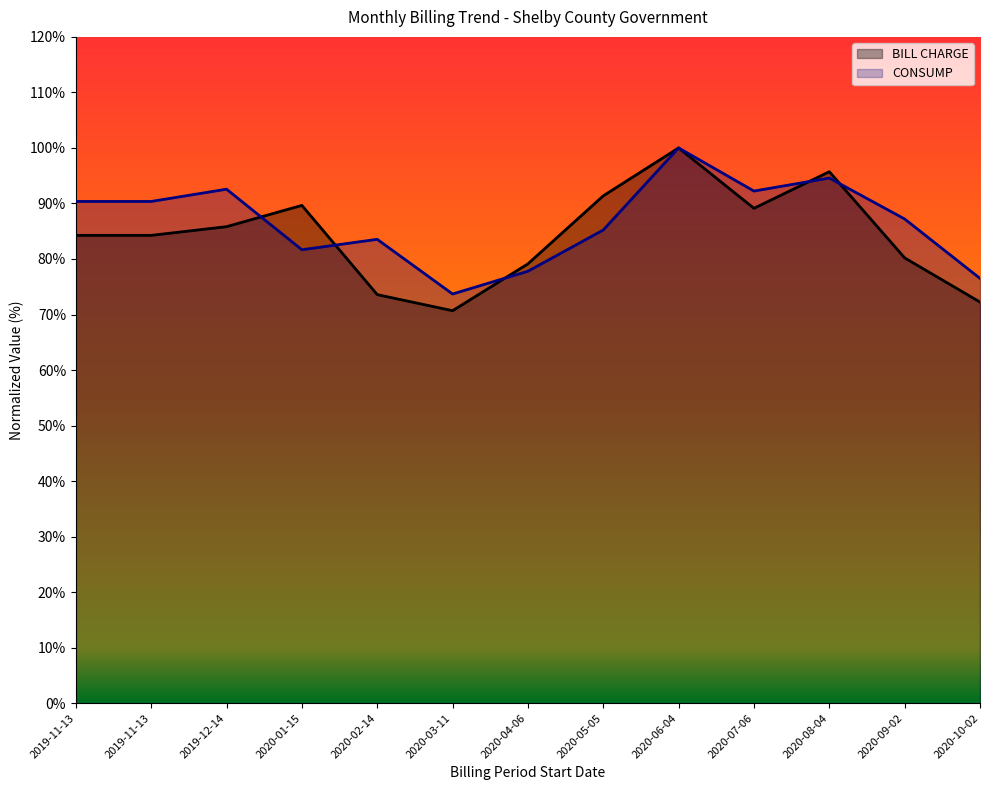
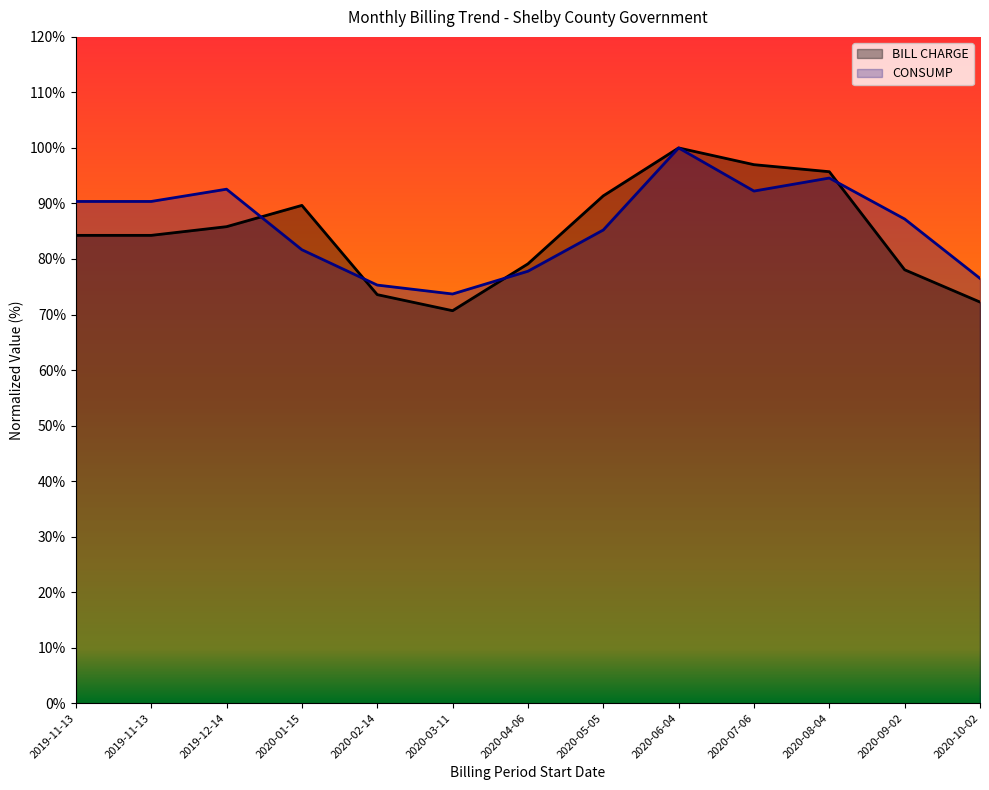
  {
    "BILL CHARGE": {
      "2019-12-14": "86%",
      "2020-01-15": "90%",
      "2020-02-14": "74%",
      "2020-03-11": "71%",
      "2020-04-06": "79%",
      "2020-05-05": "91%",
-     "2020-07-06": "89%",
+     "2020-07-06": "97%",
      "2020-08-04": "96%",
-     "2020-09-02": "80%",
+     "2020-09-02": "78%",
      "2020-10-02": "72%"
    },
    "CONSUMP": {
      "2019-12-14": "93%",
      "2020-01-15": "82%",
-     "2020-02-14": "84%",
+     "2020-02-14": "75%",
      "2020-03-11": "74%",
      "2020-04-06": "78%",
      "2020-05-05": "85%",
      "2020-07-06": "92%",
      "2020-08-04": "95%",
      "2020-09-02": "87%",
      "2020-10-02": "77%"
    }
  }
